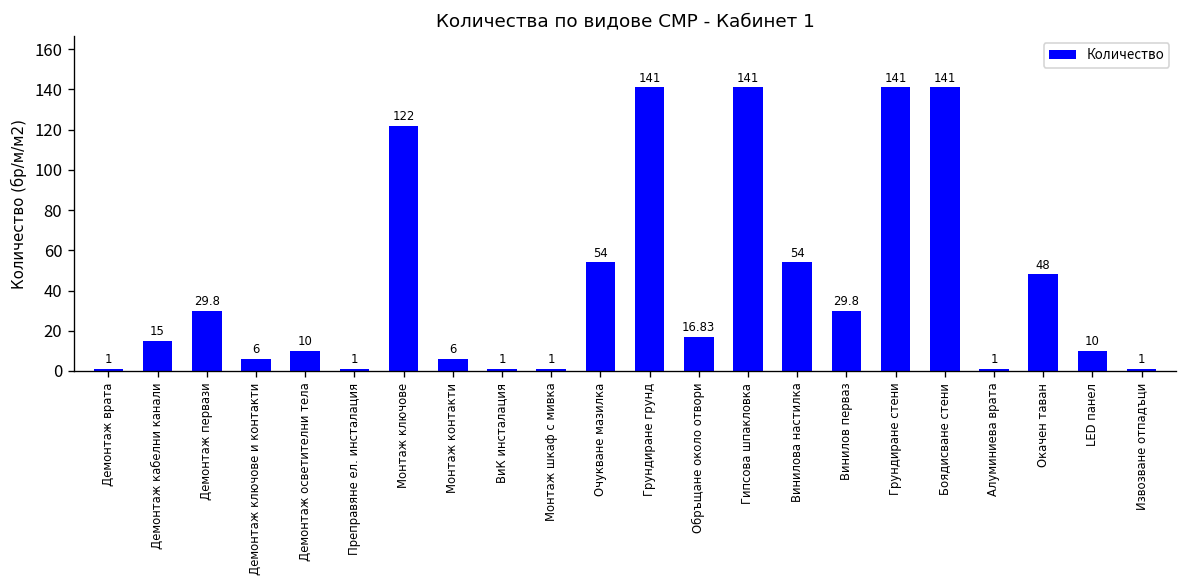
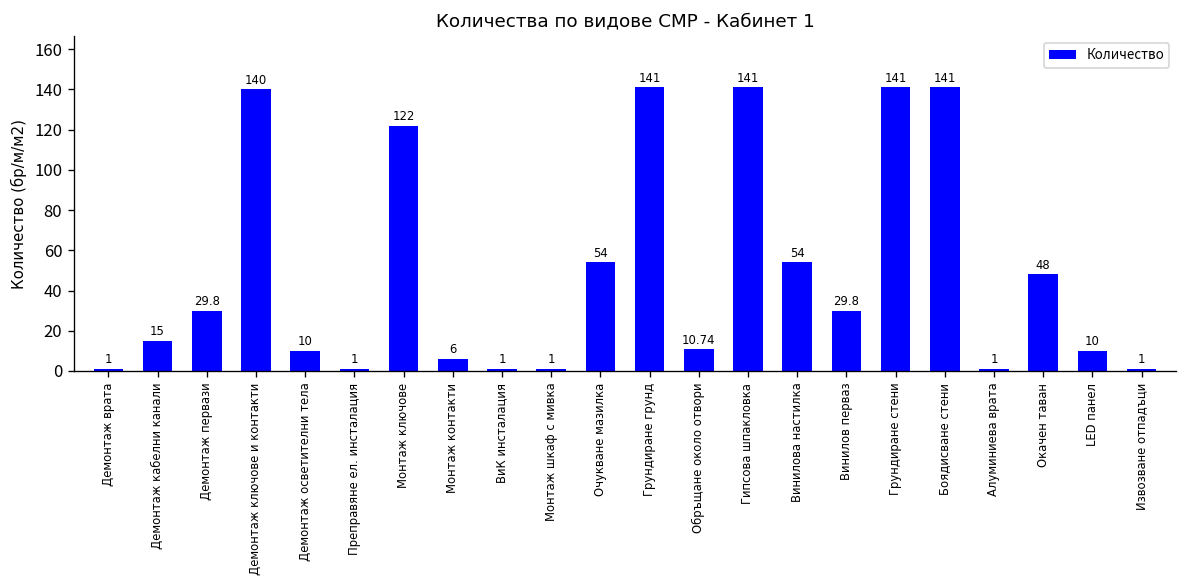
  {
    "Демонтаж врата": 1,
    "Демонтаж кабелни канали": 15,
    "Демонтаж первази": 29.8,
-   "Демонтаж ключове и контакти": 6,
+   "Демонтаж ключове и контакти": 140,
    "Демонтаж осветителни тела": 10,
    "Преправяне ел. инсталация": 1,
    "Монтаж ключове": 122,
    "Монтаж контакти": 6,
    "ВиК инсталация": 1,
    "Монтаж шкаф с мивка": 1,
    "Очукване мазилка": 54,
    "Грундиране грунд": 141,
-   "Обръщане около отвори": 16.83,
+   "Обръщане около отвори": 10.74,
    "Гипсова шпакловка": 141,
    "Винилова настилка": 54,
    "Винилов перваз": 29.8,
    "Грундиране стени": 141,
    "Боядисване стени": 141,
    "Алуминиева врата": 1,
    "Окачен таван": 48,
    "LED панел": 10,
    "Извозване отпадъци": 1
  }
